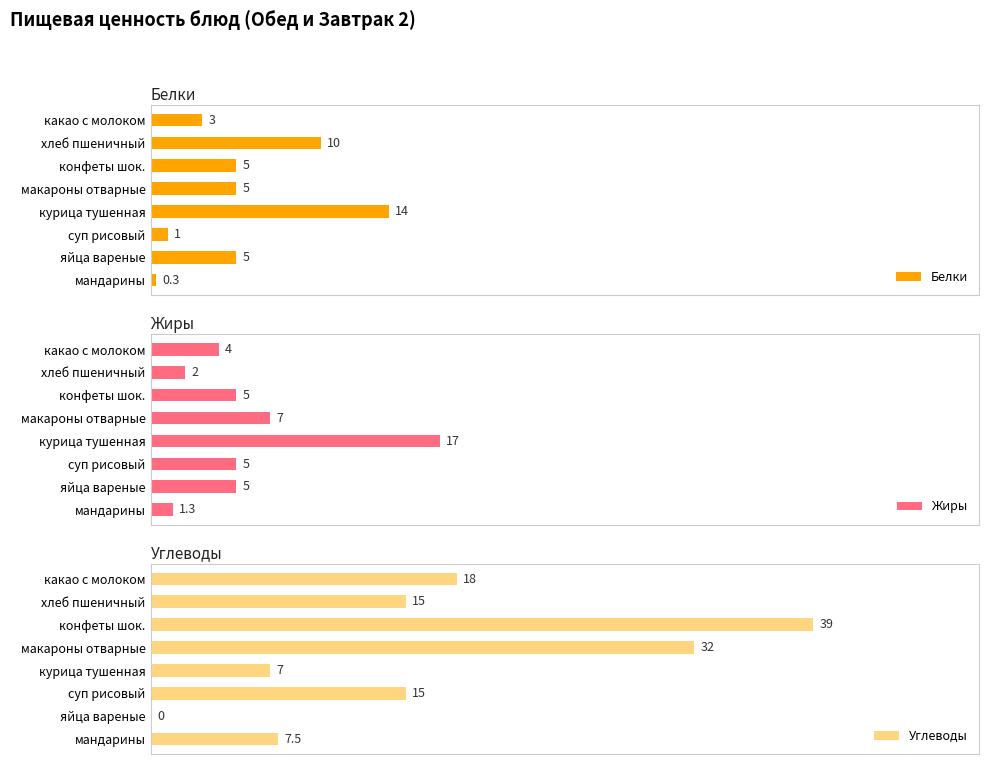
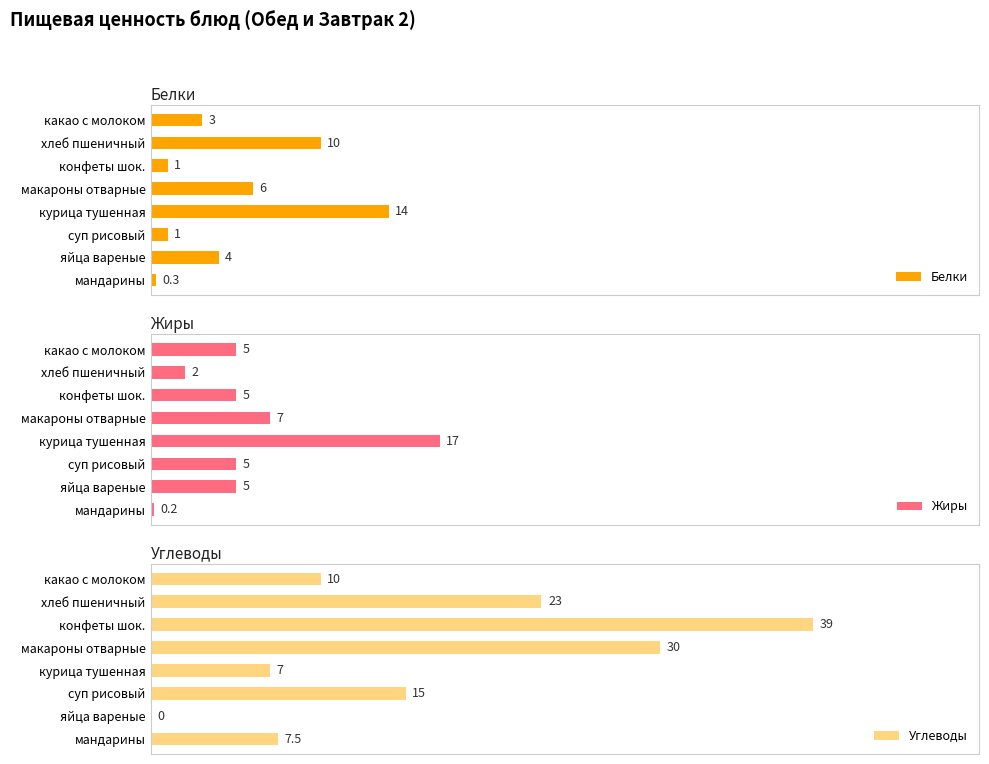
  {
    "Белки": {
      "какао с молоком": 3,
      "хлеб пшеничный": 10,
-     "конфеты шок.": 5,
-     "макароны отварные": 5,
+     "конфеты шок.": 1,
+     "макароны отварные": 6,
      "курица тушенная": 14,
      "суп рисовый": 1,
-     "яйца вареные": 5,
+     "яйца вареные": 4,
      "мандарины": 0.3
    },
    "Жиры": {
-     "какао с молоком": 4,
+     "какао с молоком": 5,
      "хлеб пшеничный": 2,
      "конфеты шок.": 5,
      "макароны отварные": 7,
      "курица тушенная": 17,
      "суп рисовый": 5,
      "яйца вареные": 5,
-     "мандарины": 1.3
+     "мандарины": 0.2
    },
    "Углеводы": {
-     "какао с молоком": 18,
-     "хлеб пшеничный": 15,
+     "какао с молоком": 10,
+     "хлеб пшеничный": 23,
      "конфеты шок.": 39,
-     "макароны отварные": 32,
+     "макароны отварные": 30,
      "курица тушенная": 7,
      "суп рисовый": 15,
      "яйца вареные": 0,
      "мандарины": 7.5
    }
  }
